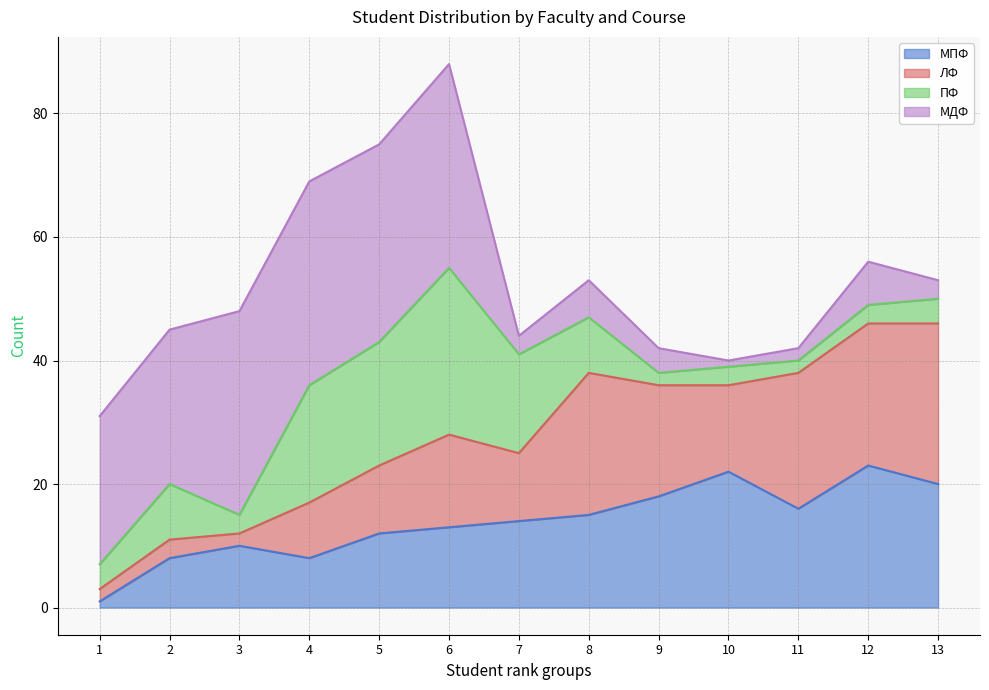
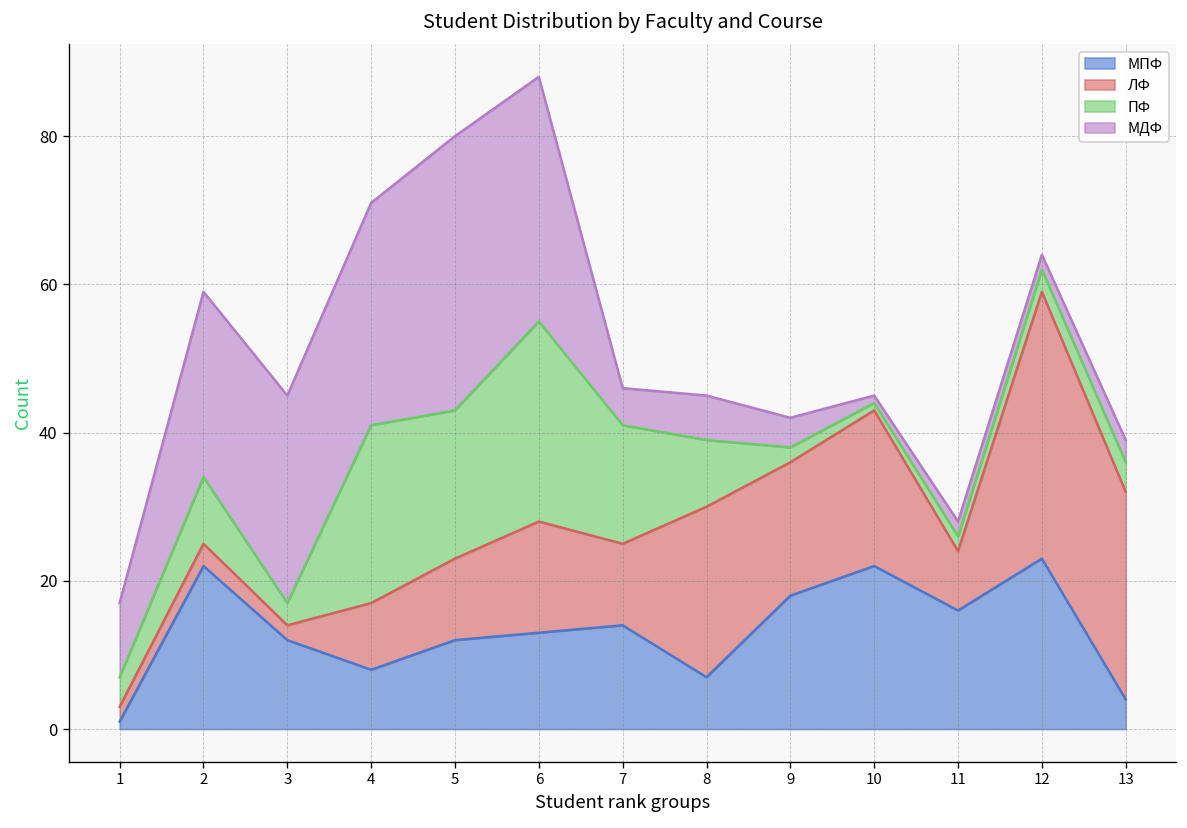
  {
    "МПФ": {
      "1": 1,
-     "2": 8,
-     "3": 10,
+     "2": 22,
+     "3": 12,
      "4": 8,
      "5": 12,
      "6": 13,
      "7": 14,
-     "8": 15,
+     "8": 7,
      "9": 18,
      "10": 22,
      "11": 16,
      "12": 23,
-     "13": 20
+     "13": 4
    },
    "ЛФ": {
      "1": 2,
      "2": 3,
      "3": 2,
      "4": 9,
      "5": 11,
      "6": 15,
      "7": 11,
      "8": 23,
      "9": 18,
-     "10": 14,
-     "11": 22,
-     "12": 23,
-     "13": 26
+     "10": 21,
+     "11": 8,
+     "12": 36,
+     "13": 28
    },
    "ПФ": {
      "1": 4,
      "2": 9,
      "3": 3,
-     "4": 19,
+     "4": 24,
      "5": 20,
      "6": 27,
      "7": 16,
      "8": 9,
      "9": 2,
-     "10": 3,
+     "10": 1,
      "11": 2,
      "12": 3,
      "13": 4
    },
    "МДФ": {
-     "1": 24,
+     "1": 10,
      "2": 25,
-     "3": 33,
-     "4": 33,
-     "5": 32,
+     "3": 28,
+     "4": 30,
+     "5": 37,
      "6": 33,
-     "7": 3,
+     "7": 5,
      "8": 6,
      "9": 4,
      "10": 1,
      "11": 2,
-     "12": 7,
+     "12": 2,
      "13": 3
    }
  }
